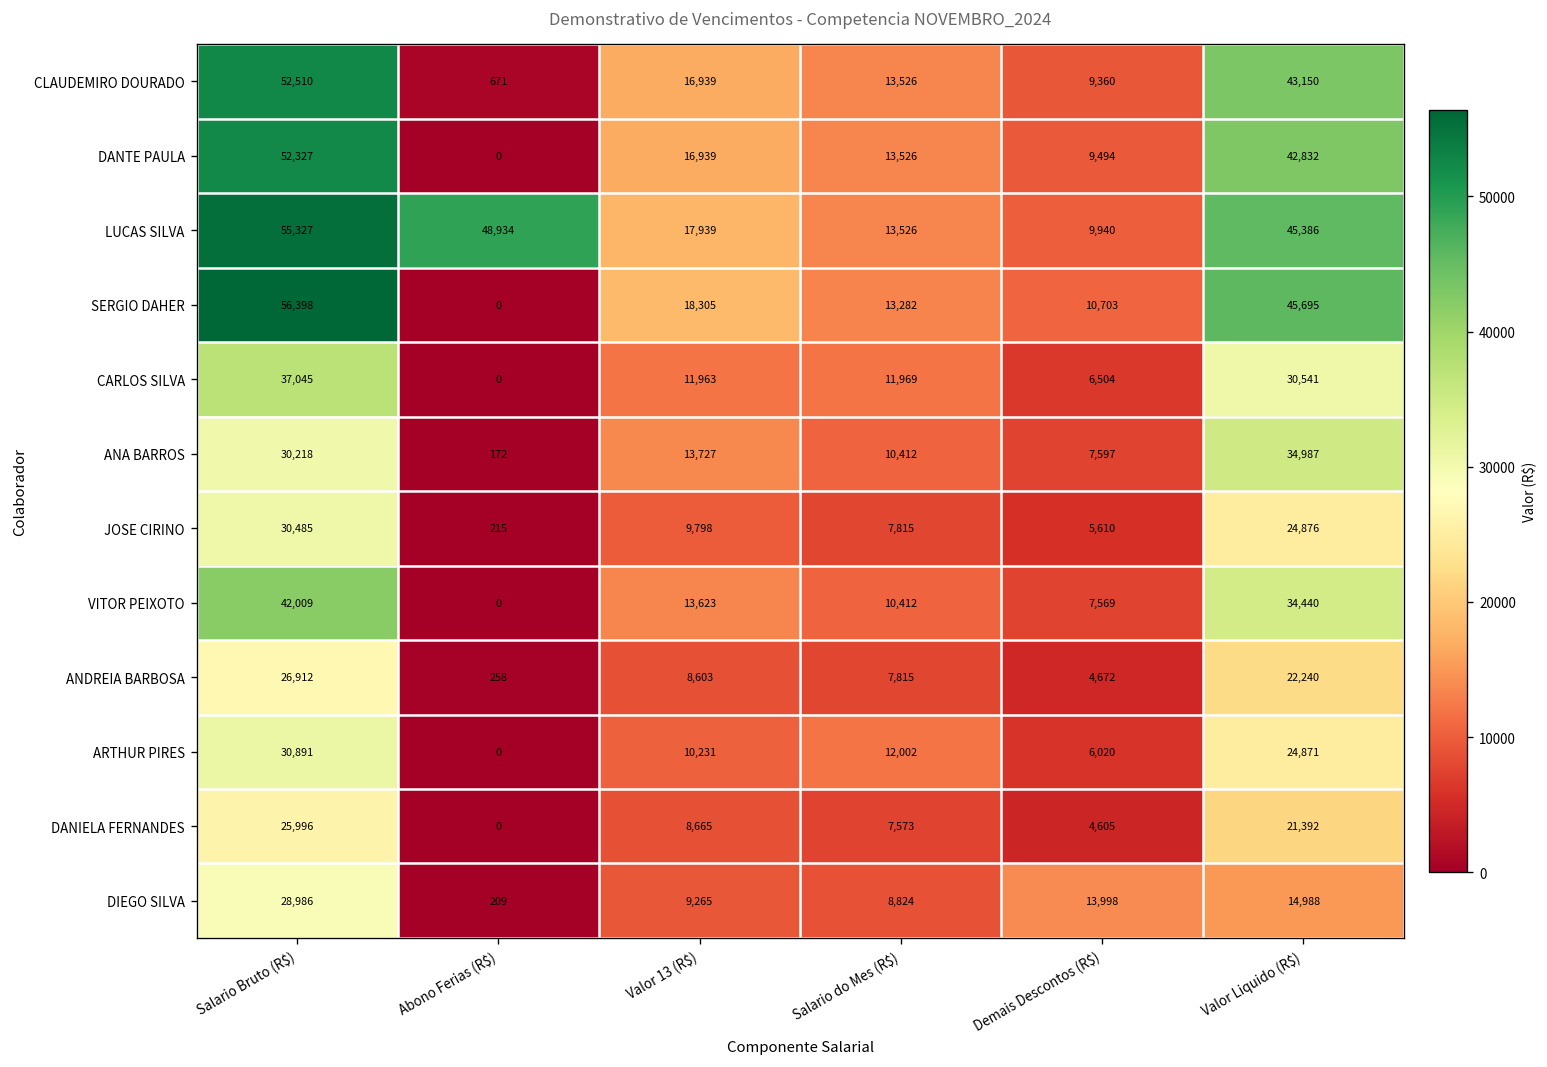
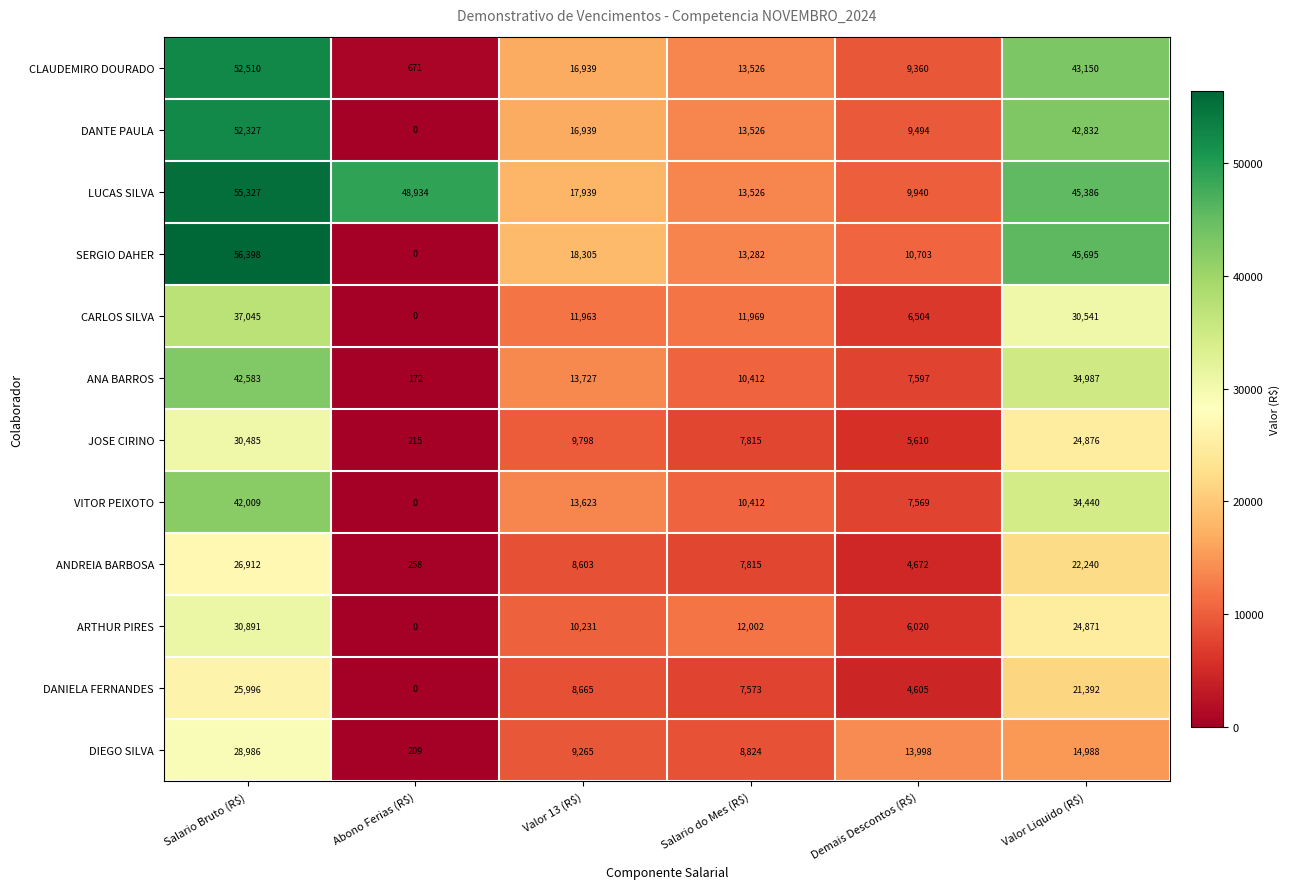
  {
    "CLAUDEMIRO DOURADO": {
      "Salario Bruto (R$)": "52,510",
      "Abono Ferias (R$)": "671",
      "Valor 13 (R$)": "16,939",
      "Salario do Mes (R$)": "13,526",
      "Demais Descontos (R$)": "9,360",
      "Valor Liquido (R$)": "43,150"
    },
    "DANTE PAULA": {
      "Salario Bruto (R$)": "52,327",
      "Abono Ferias (R$)": "0",
      "Valor 13 (R$)": "16,939",
      "Salario do Mes (R$)": "13,526",
      "Demais Descontos (R$)": "9,494",
      "Valor Liquido (R$)": "42,832"
    },
    "LUCAS SILVA": {
      "Salario Bruto (R$)": "55,327",
      "Abono Ferias (R$)": "48,934",
      "Valor 13 (R$)": "17,939",
      "Salario do Mes (R$)": "13,526",
      "Demais Descontos (R$)": "9,940",
      "Valor Liquido (R$)": "45,386"
    },
    "SERGIO DAHER": {
      "Salario Bruto (R$)": "56,398",
      "Abono Ferias (R$)": "0",
      "Valor 13 (R$)": "18,305",
      "Salario do Mes (R$)": "13,282",
      "Demais Descontos (R$)": "10,703",
      "Valor Liquido (R$)": "45,695"
    },
    "CARLOS SILVA": {
      "Salario Bruto (R$)": "37,045",
      "Abono Ferias (R$)": "0",
      "Valor 13 (R$)": "11,963",
      "Salario do Mes (R$)": "11,969",
      "Demais Descontos (R$)": "6,504",
      "Valor Liquido (R$)": "30,541"
    },
    "ANA BARROS": {
-     "Salario Bruto (R$)": "30,218",
+     "Salario Bruto (R$)": "42,583",
      "Abono Ferias (R$)": "172",
      "Valor 13 (R$)": "13,727",
      "Salario do Mes (R$)": "10,412",
      "Demais Descontos (R$)": "7,597",
      "Valor Liquido (R$)": "34,987"
    },
    "JOSE CIRINO": {
      "Salario Bruto (R$)": "30,485",
      "Abono Ferias (R$)": "215",
      "Valor 13 (R$)": "9,798",
      "Salario do Mes (R$)": "7,815",
      "Demais Descontos (R$)": "5,610",
      "Valor Liquido (R$)": "24,876"
    },
    "VITOR PEIXOTO": {
      "Salario Bruto (R$)": "42,009",
      "Abono Ferias (R$)": "0",
      "Valor 13 (R$)": "13,623",
      "Salario do Mes (R$)": "10,412",
      "Demais Descontos (R$)": "7,569",
      "Valor Liquido (R$)": "34,440"
    },
    "ANDREIA BARBOSA": {
      "Salario Bruto (R$)": "26,912",
      "Abono Ferias (R$)": "258",
      "Valor 13 (R$)": "8,603",
      "Salario do Mes (R$)": "7,815",
      "Demais Descontos (R$)": "4,672",
      "Valor Liquido (R$)": "22,240"
    },
    "ARTHUR PIRES": {
      "Salario Bruto (R$)": "30,891",
      "Abono Ferias (R$)": "0",
      "Valor 13 (R$)": "10,231",
      "Salario do Mes (R$)": "12,002",
      "Demais Descontos (R$)": "6,020",
      "Valor Liquido (R$)": "24,871"
    },
    "DANIELA FERNANDES": {
      "Salario Bruto (R$)": "25,996",
      "Abono Ferias (R$)": "0",
      "Valor 13 (R$)": "8,665",
      "Salario do Mes (R$)": "7,573",
      "Demais Descontos (R$)": "4,605",
      "Valor Liquido (R$)": "21,392"
    },
    "DIEGO SILVA": {
      "Salario Bruto (R$)": "28,986",
      "Abono Ferias (R$)": "209",
      "Valor 13 (R$)": "9,265",
      "Salario do Mes (R$)": "8,824",
      "Demais Descontos (R$)": "13,998",
      "Valor Liquido (R$)": "14,988"
    }
  }
